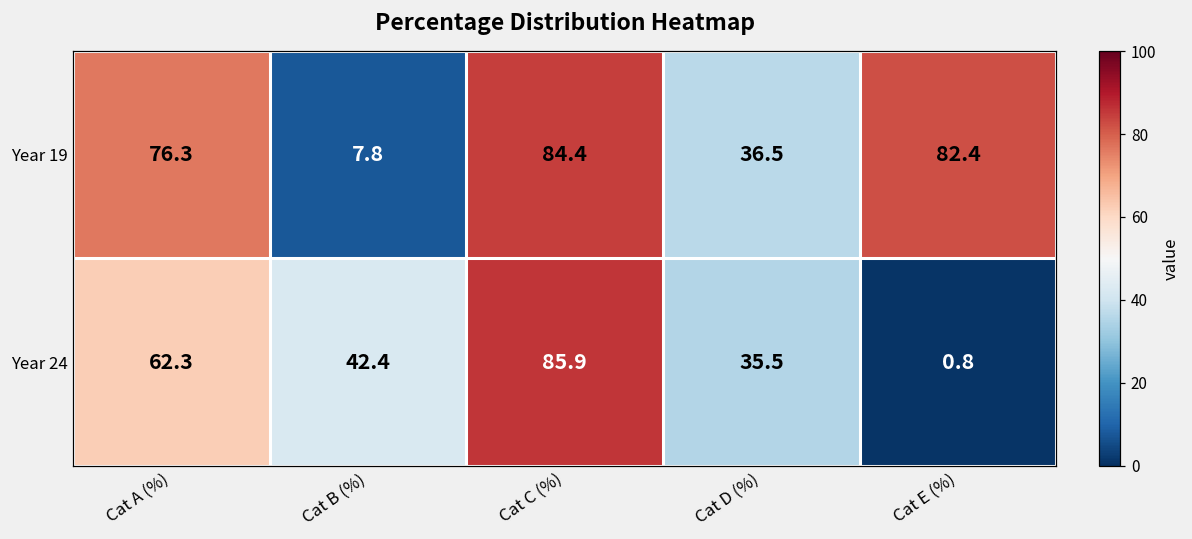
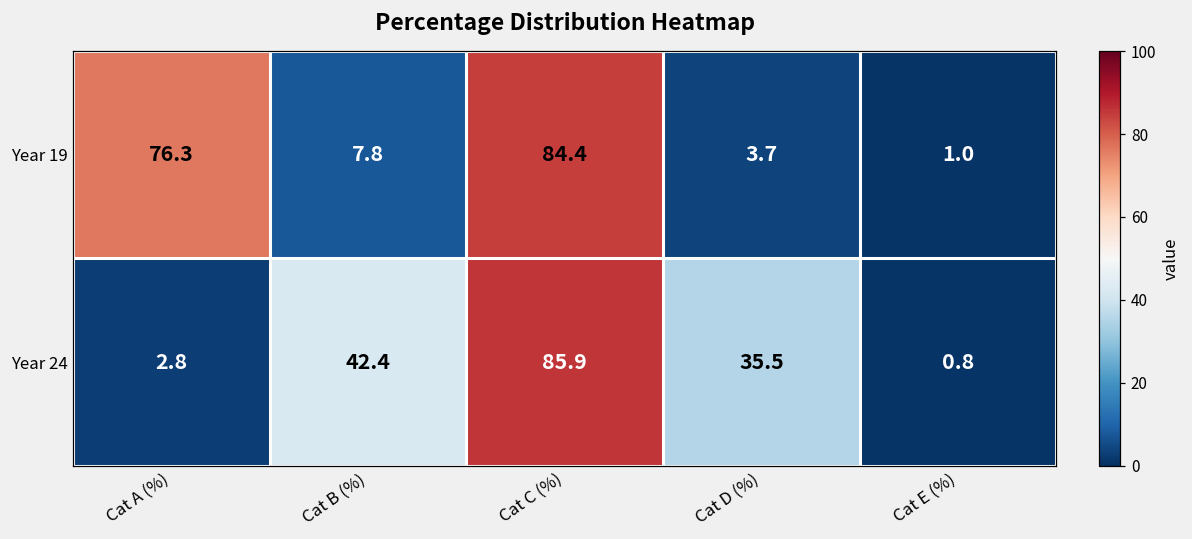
  {
    "Year 19": {
      "Cat A (%)": 76.3,
      "Cat B (%)": 7.8,
      "Cat C (%)": 84.4,
-     "Cat D (%)": 36.5,
-     "Cat E (%)": 82.4
+     "Cat D (%)": 3.7,
+     "Cat E (%)": 1.0
    },
    "Year 24": {
-     "Cat A (%)": 62.3,
+     "Cat A (%)": 2.8,
      "Cat B (%)": 42.4,
      "Cat C (%)": 85.9,
      "Cat D (%)": 35.5,
      "Cat E (%)": 0.8
    }
  }
